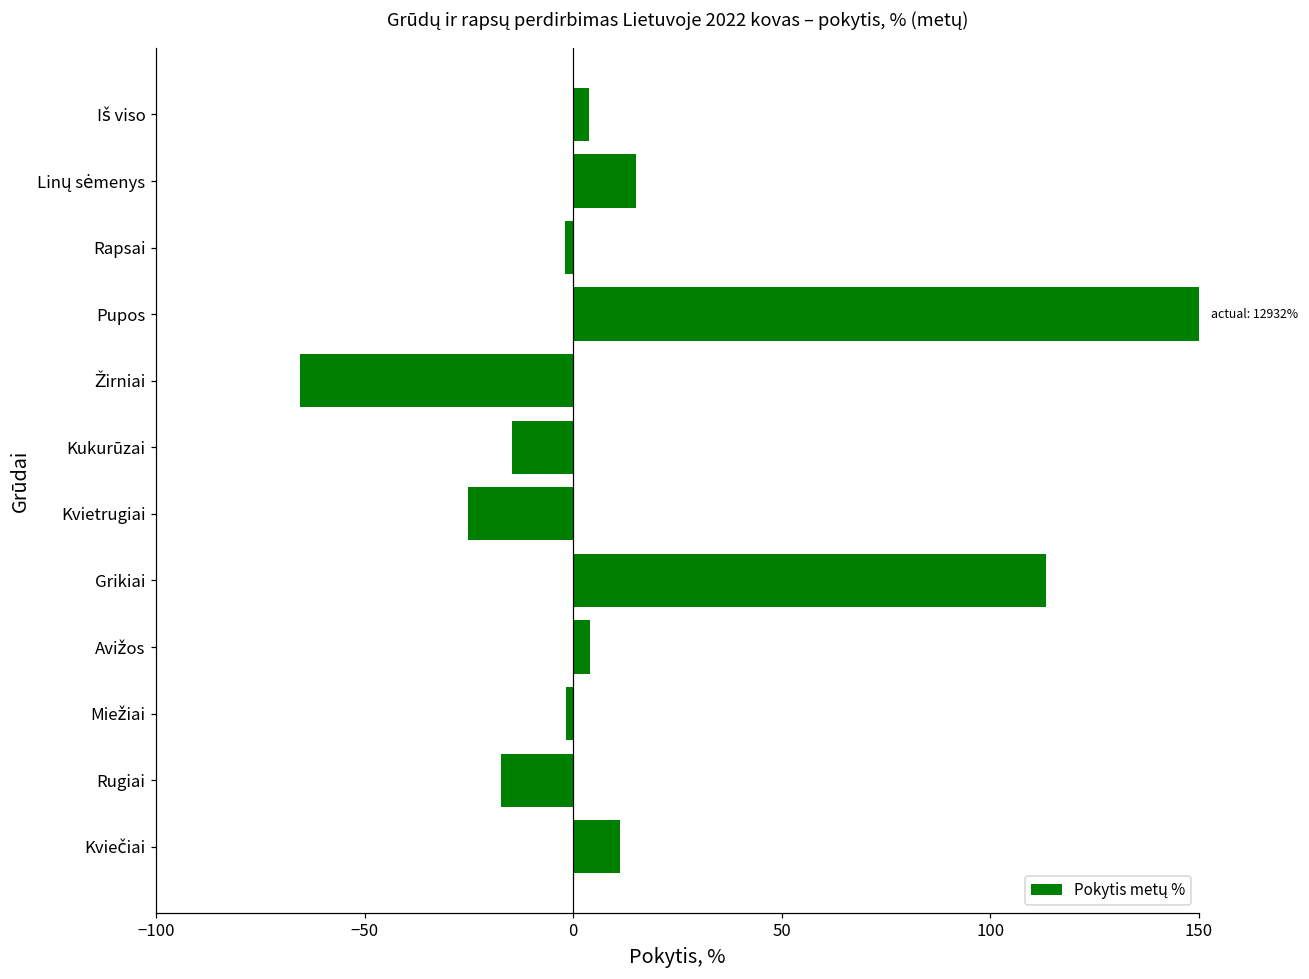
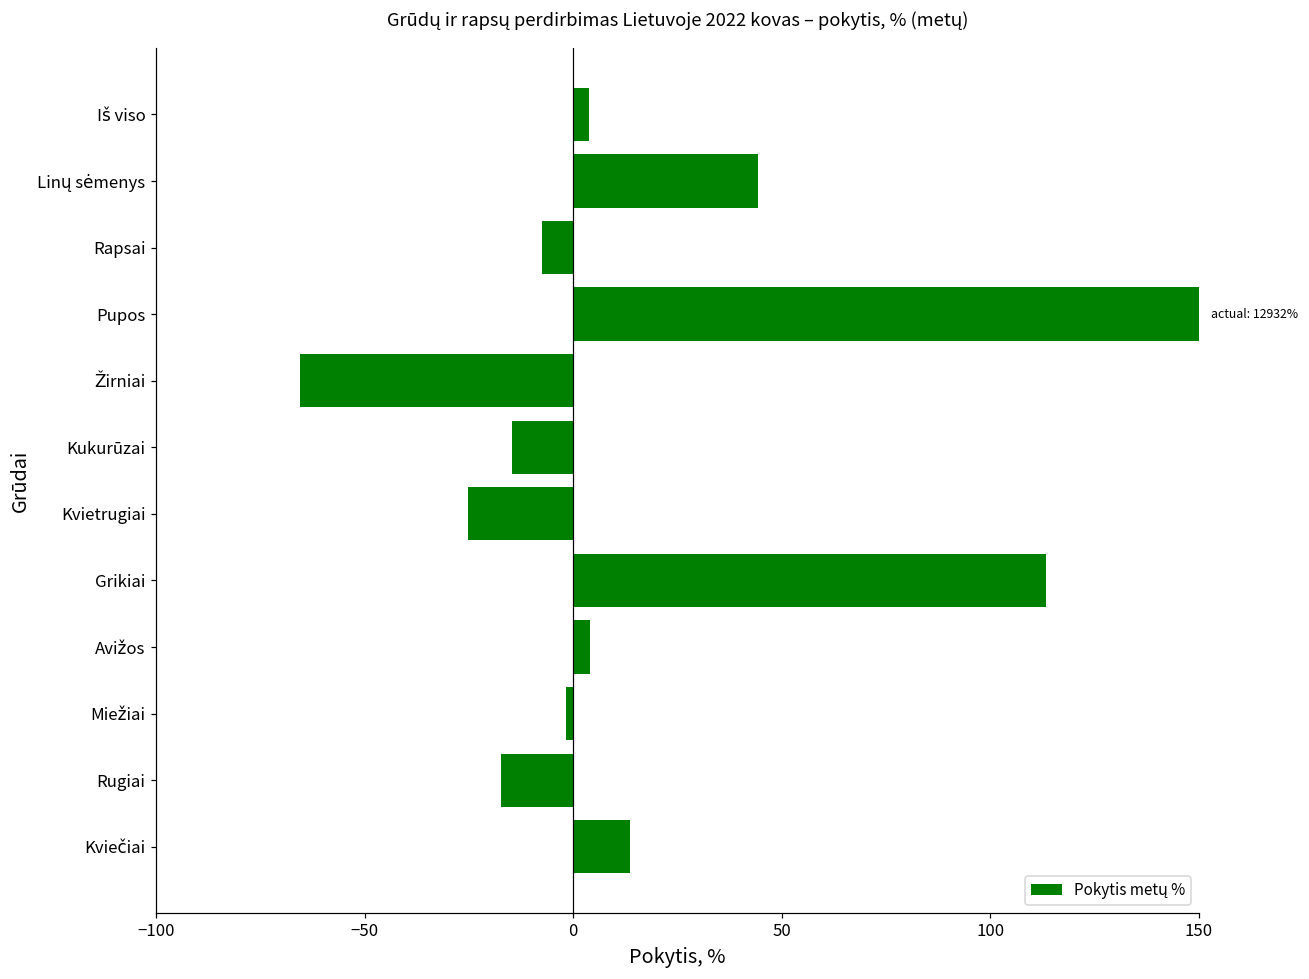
  {
    "Iš viso": 4,
-   "Linų sėmenys": 15,
-   "Rapsai": -2,
+   "Linų sėmenys": 44,
+   "Rapsai": -7,
    "Žirniai": -65,
    "Kukurūzai": -15,
    "Kvietrugiai": -25,
    "Grikiai": 113,
    "Avižos": 4,
    "Miežiai": -2,
    "Rugiai": -17,
-   "Kviečiai": 11
+   "Kviečiai": 14
  }
